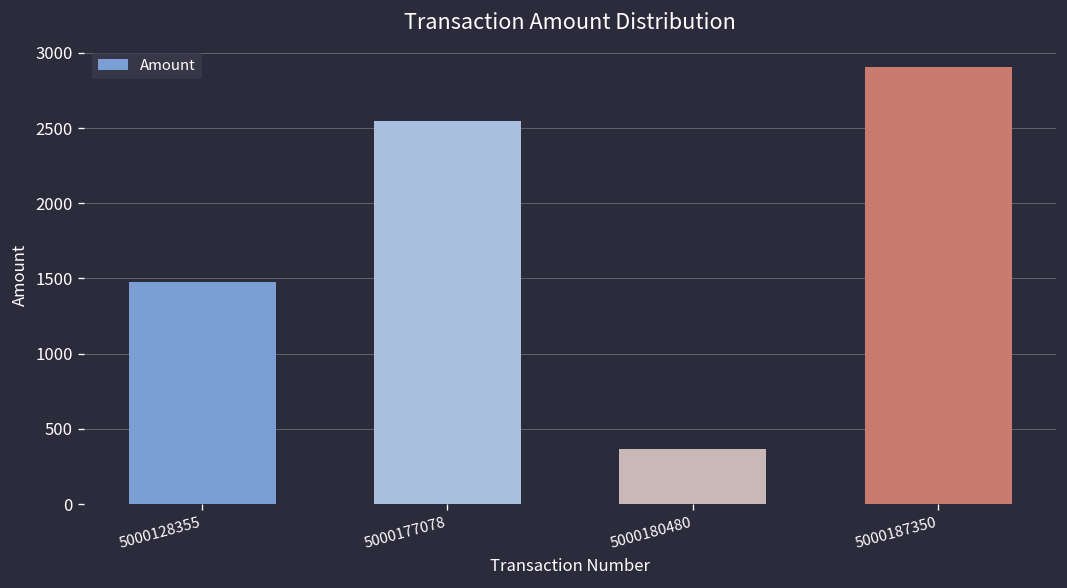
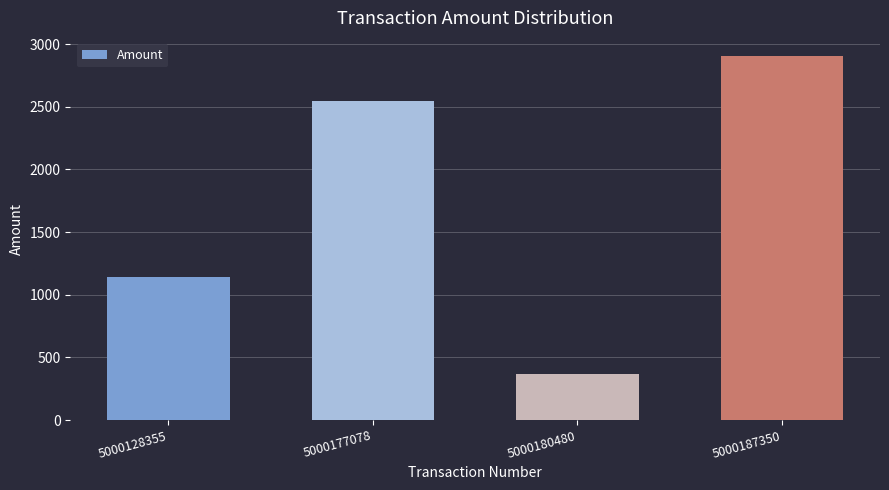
  {
-   "5000128355": 1480,
+   "5000128355": 1140,
    "5000177078": 2550,
    "5000180480": 370,
    "5000187350": 2900
  }
